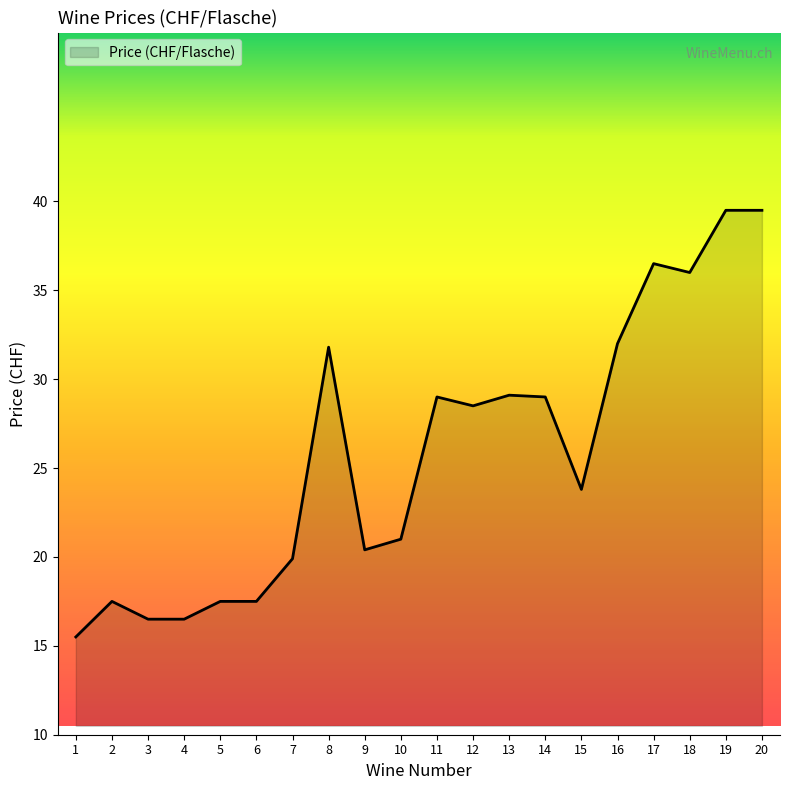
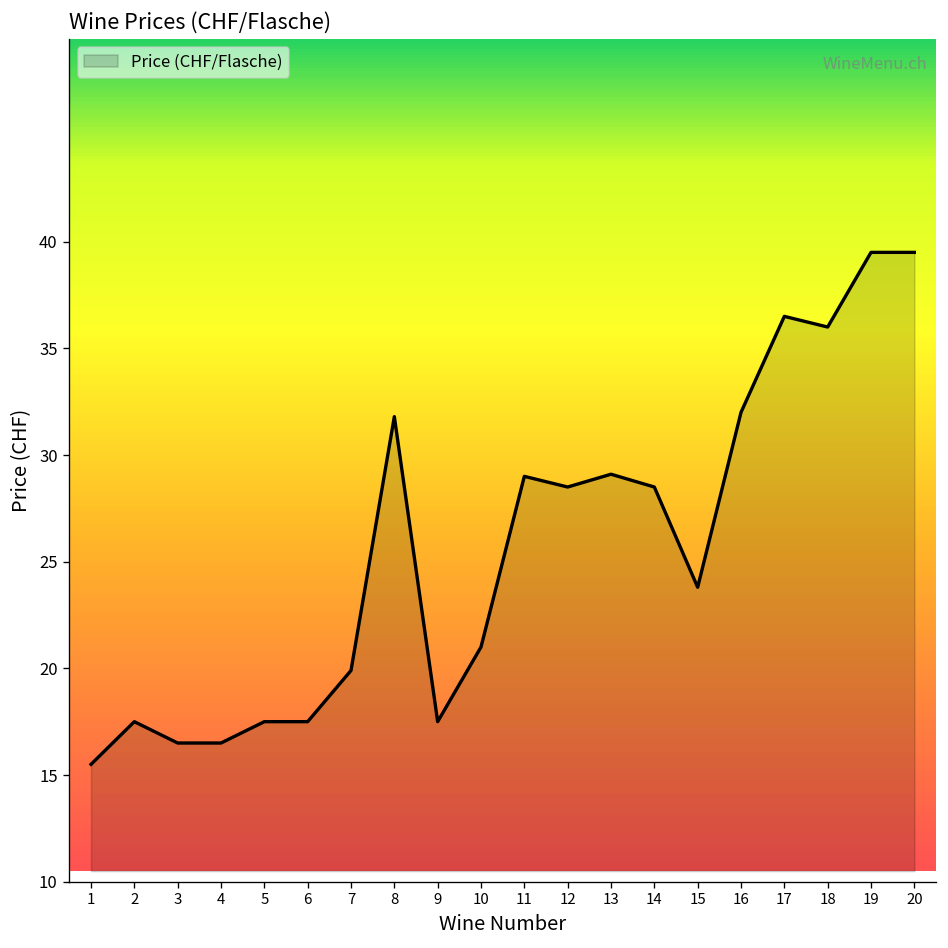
  {
    "1": 15.5,
    "2": 17.5,
    "3": 16.5,
    "4": 16.5,
    "5": 17.5,
    "6": 17.5,
    "7": 19.9,
    "8": 31.8,
-   "9": 20.4,
+   "9": 17.5,
    "10": 21.0,
    "11": 29.0,
    "12": 28.5,
    "13": 29.1,
-   "14": 29.0,
+   "14": 28.5,
    "15": 23.8,
    "16": 32.0,
    "17": 36.5,
    "18": 36.0,
    "19": 39.5,
    "20": 39.5
  }
